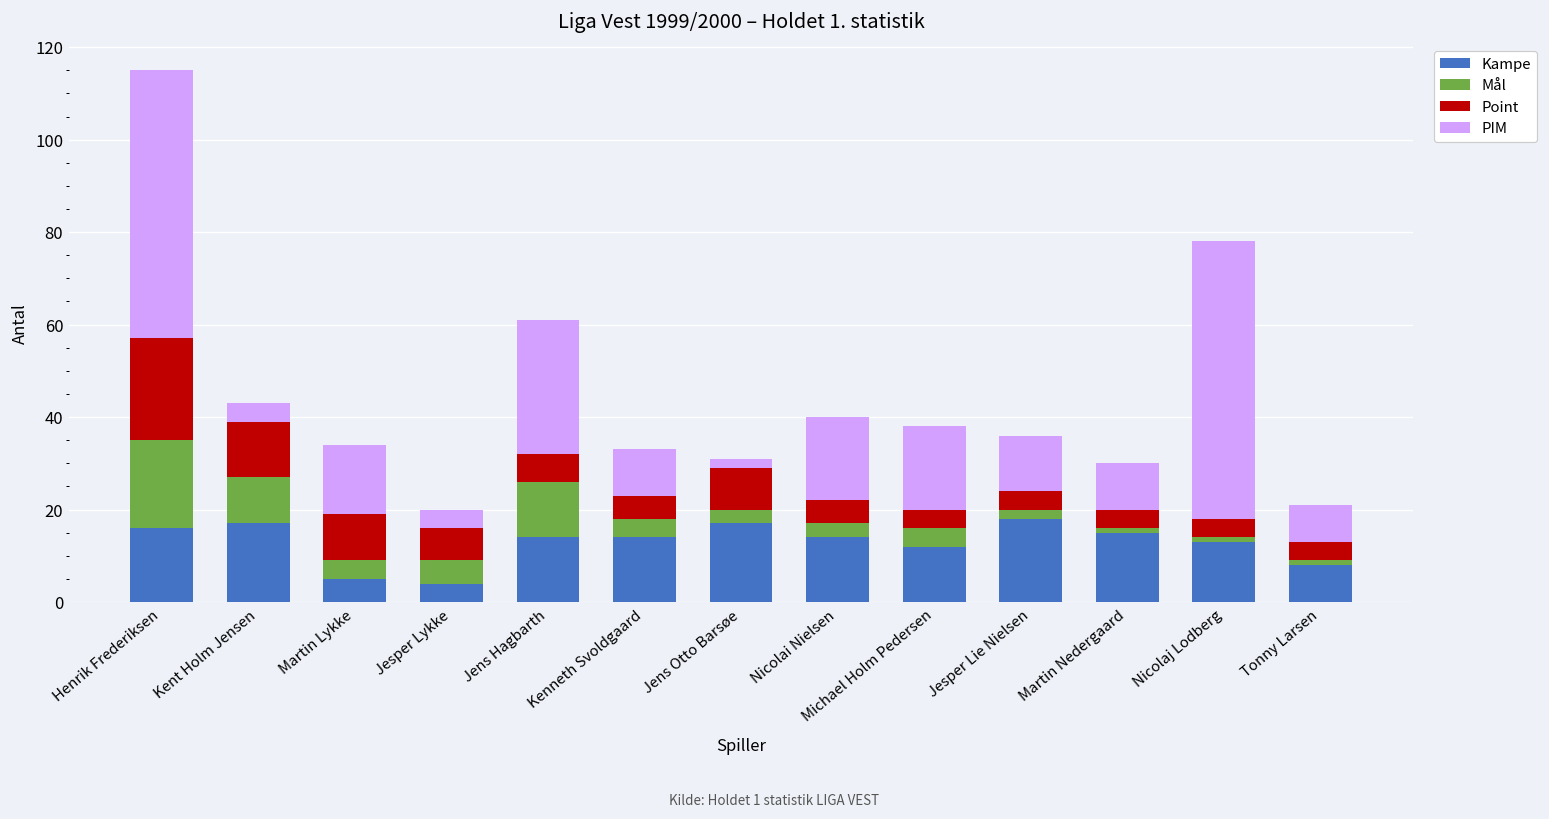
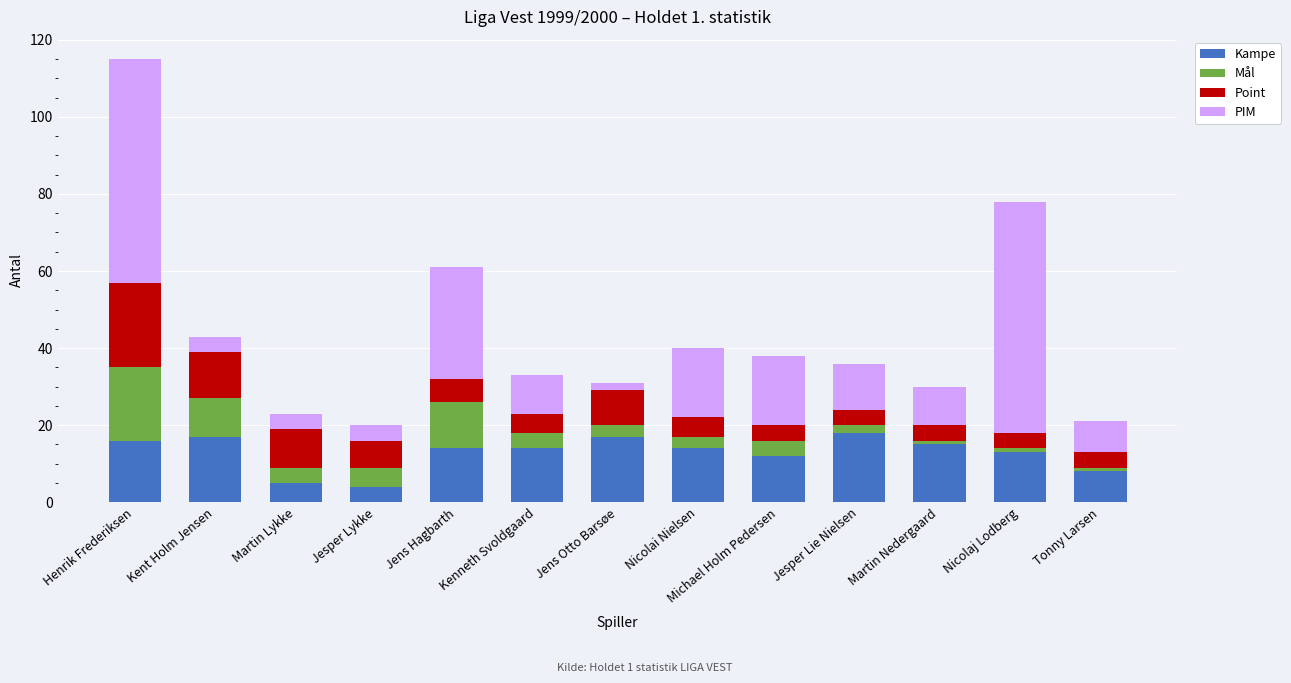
  {
    "Kampe": {
      "Henrik Frederiksen": 16,
      "Kent Holm Jensen": 17,
      "Martin Lykke": 5,
      "Jesper Lykke": 4,
      "Jens Hagbarth": 14,
      "Kenneth Svoldgaard": 14,
      "Jens Otto Barsøe": 17,
      "Nicolai Nielsen": 14,
      "Michael Holm Pedersen": 12,
      "Jesper Lie Nielsen": 18,
      "Martin Nedergaard": 15,
      "Nicolaj Lodberg": 13,
      "Tonny Larsen": 8
    },
    "Mål": {
      "Henrik Frederiksen": 19,
      "Kent Holm Jensen": 10,
      "Martin Lykke": 4,
      "Jesper Lykke": 5,
      "Jens Hagbarth": 12,
      "Kenneth Svoldgaard": 4,
      "Jens Otto Barsøe": 3,
      "Nicolai Nielsen": 3,
      "Michael Holm Pedersen": 4,
      "Jesper Lie Nielsen": 2,
      "Martin Nedergaard": 1,
      "Nicolaj Lodberg": 1,
      "Tonny Larsen": 1
    },
    "Point": {
      "Henrik Frederiksen": 22,
      "Kent Holm Jensen": 12,
      "Martin Lykke": 10,
      "Jesper Lykke": 7,
      "Jens Hagbarth": 6,
      "Kenneth Svoldgaard": 5,
      "Jens Otto Barsøe": 9,
      "Nicolai Nielsen": 5,
      "Michael Holm Pedersen": 4,
      "Jesper Lie Nielsen": 4,
      "Martin Nedergaard": 4,
      "Nicolaj Lodberg": 4,
      "Tonny Larsen": 4
    },
    "PIM": {
      "Henrik Frederiksen": 58,
      "Kent Holm Jensen": 4,
-     "Martin Lykke": 15,
+     "Martin Lykke": 4,
      "Jesper Lykke": 4,
      "Jens Hagbarth": 29,
      "Kenneth Svoldgaard": 10,
      "Jens Otto Barsøe": 2,
      "Nicolai Nielsen": 18,
      "Michael Holm Pedersen": 18,
      "Jesper Lie Nielsen": 12,
      "Martin Nedergaard": 10,
      "Nicolaj Lodberg": 60,
      "Tonny Larsen": 8
    }
  }
